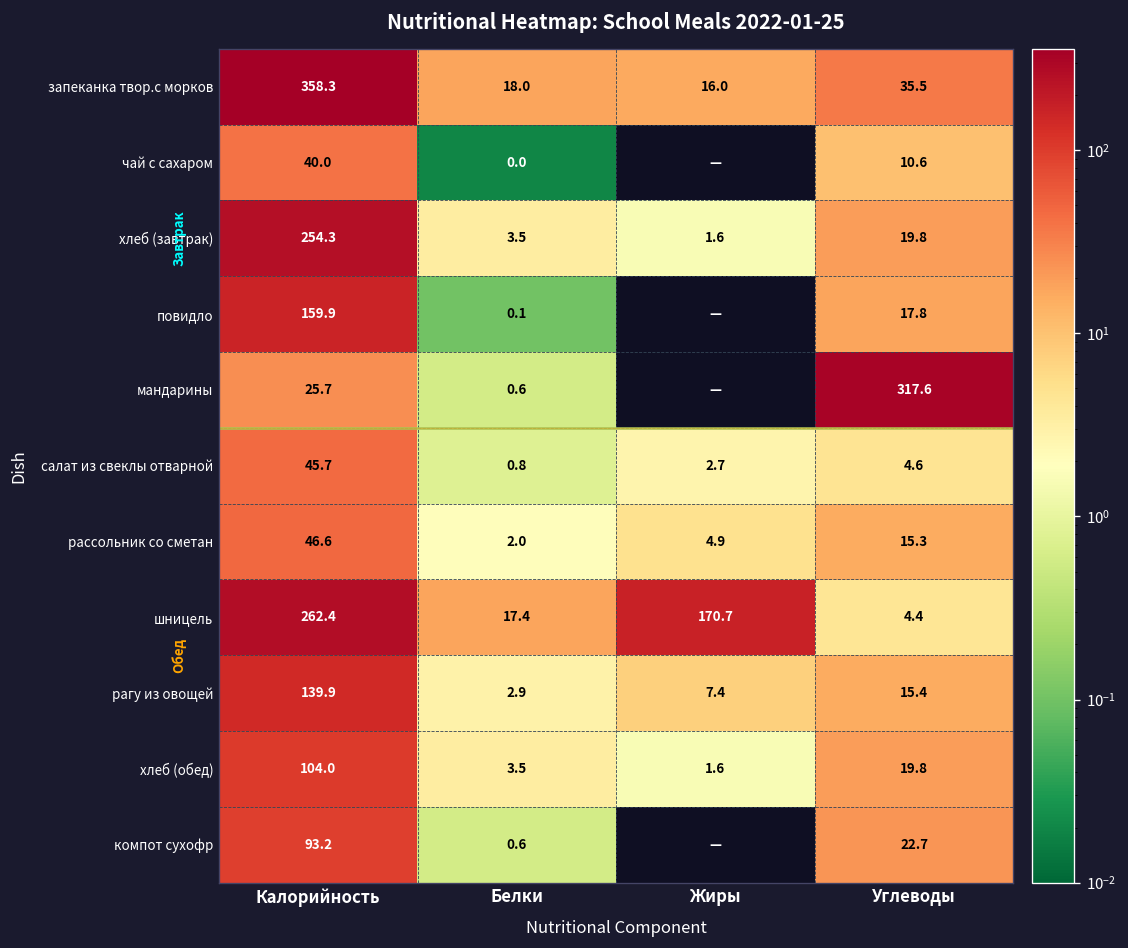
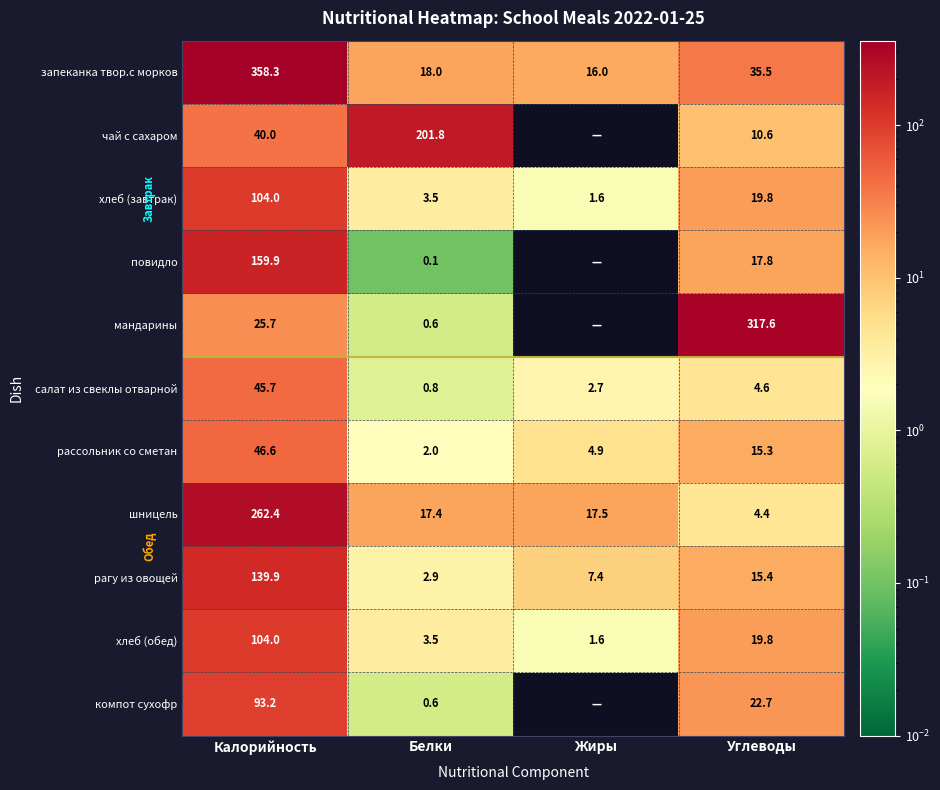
  {
    "запеканка твор.с морков": {
      "Калорийность": 358.3,
      "Белки": 18.0,
      "Жиры": 16.0,
      "Углеводы": 35.5
    },
    "чай с сахаром": {
      "Калорийность": 40.0,
-     "Белки": 0.0,
+     "Белки": 201.8,
      "Углеводы": 10.6
    },
    "хлеб (завтрак)": {
-     "Калорийность": 254.3,
+     "Калорийность": 104.0,
      "Белки": 3.5,
      "Жиры": 1.6,
      "Углеводы": 19.8
    },
    "повидло": {
      "Калорийность": 159.9,
      "Белки": 0.1,
      "Углеводы": 17.8
    },
    "мандарины": {
      "Калорийность": 25.7,
      "Белки": 0.6,
      "Углеводы": 317.6
    },
    "салат из свеклы отварной": {
      "Калорийность": 45.7,
      "Белки": 0.8,
      "Жиры": 2.7,
      "Углеводы": 4.6
    },
    "рассольник со сметан": {
      "Калорийность": 46.6,
      "Белки": 2.0,
      "Жиры": 4.9,
      "Углеводы": 15.3
    },
    "шницель": {
      "Калорийность": 262.4,
      "Белки": 17.4,
-     "Жиры": 170.7,
+     "Жиры": 17.5,
      "Углеводы": 4.4
    },
    "рагу из овощей": {
      "Калорийность": 139.9,
      "Белки": 2.9,
      "Жиры": 7.4,
      "Углеводы": 15.4
    },
    "хлеб (обед)": {
      "Калорийность": 104.0,
      "Белки": 3.5,
      "Жиры": 1.6,
      "Углеводы": 19.8
    },
    "компот сухофр": {
      "Калорийность": 93.2,
      "Белки": 0.6,
      "Углеводы": 22.7
    }
  }
